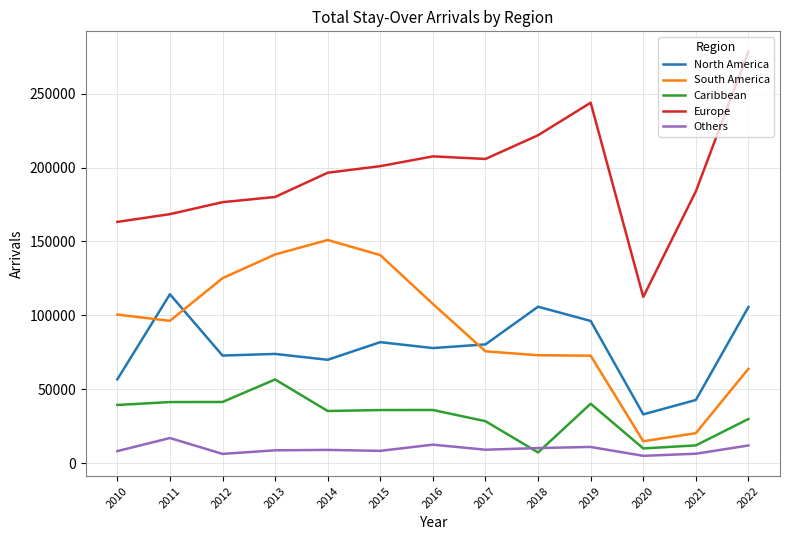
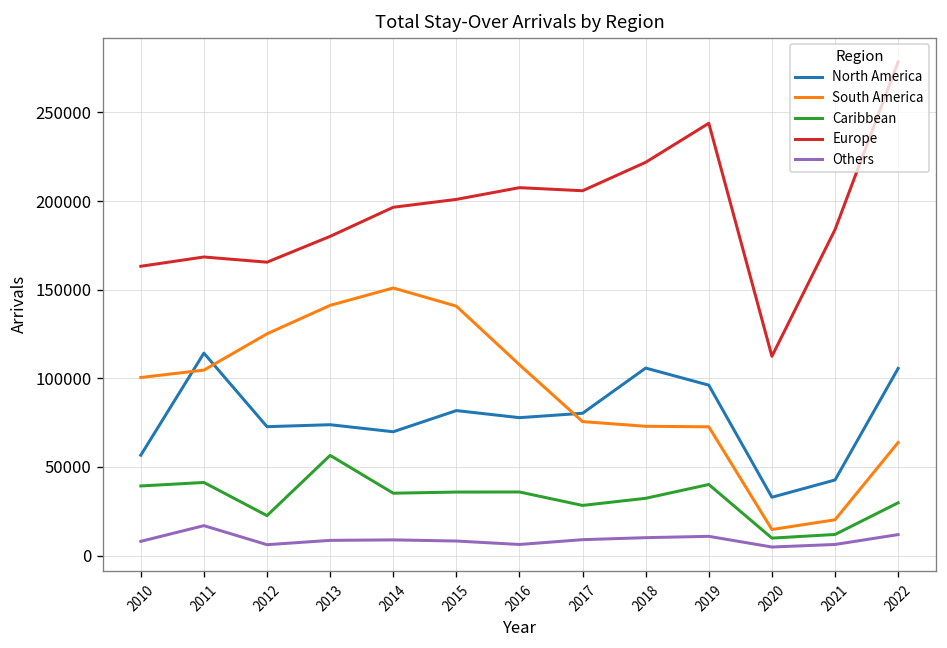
  {
    "North America": {
      "2010": 57000,
      "2011": 114000,
      "2012": 73000,
      "2013": 74000,
      "2014": 70000,
      "2015": 82000,
      "2016": 78000,
      "2017": 80000,
      "2018": 106000,
      "2019": 96000,
      "2020": 33000,
      "2021": 43000,
      "2022": 106000
    },
    "South America": {
      "2010": 100000,
-     "2011": 96000,
+     "2011": 105000,
      "2012": 125000,
      "2013": 141000,
      "2014": 151000,
      "2015": 141000,
      "2016": 108000,
      "2017": 76000,
      "2018": 73000,
      "2019": 73000,
      "2020": 15000,
      "2021": 20000,
      "2022": 64000
    },
    "Caribbean": {
      "2010": 39000,
      "2011": 41000,
-     "2012": 41000,
+     "2012": 23000,
      "2013": 57000,
      "2014": 35000,
      "2015": 36000,
      "2016": 36000,
      "2017": 28000,
-     "2018": 7000,
+     "2018": 32000,
      "2019": 40000,
      "2020": 10000,
      "2021": 12000,
      "2022": 30000
    },
    "Europe": {
      "2010": 163000,
      "2011": 168000,
-     "2012": 177000,
+     "2012": 165000,
      "2013": 180000,
      "2014": 196000,
      "2015": 201000,
      "2016": 208000,
      "2017": 206000,
      "2018": 222000,
      "2019": 244000,
      "2020": 112000,
      "2021": 184000
    },
    "Others": {
      "2010": 8000,
      "2011": 17000,
      "2012": 6000,
      "2013": 9000,
      "2014": 9000,
      "2015": 8000,
-     "2016": 12000,
+     "2016": 6000,
      "2017": 9000,
      "2018": 10000,
      "2019": 11000,
      "2020": 5000,
      "2021": 6000,
      "2022": 12000
    }
  }
